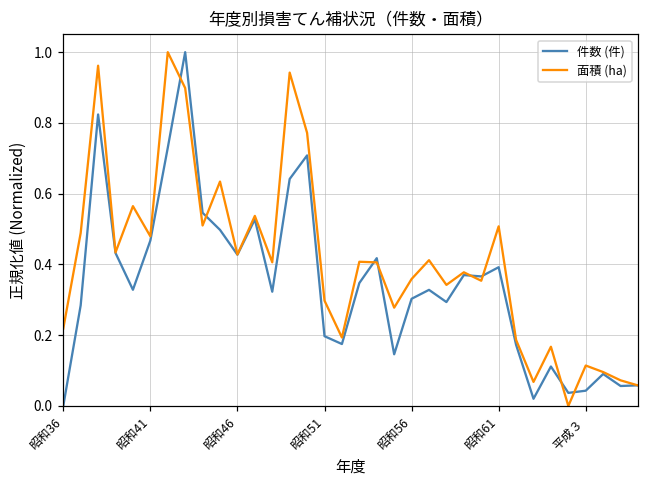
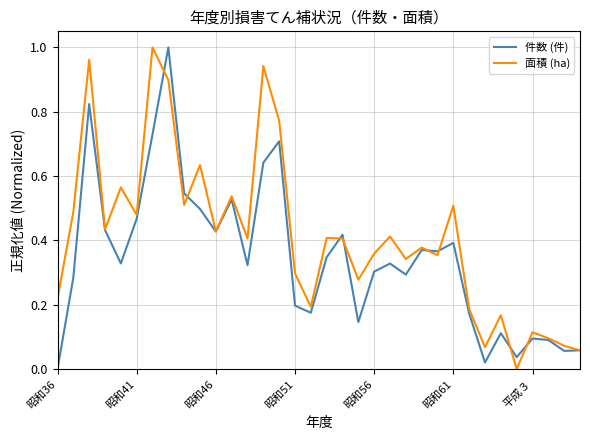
  {
    "件数 (件)": {
      "昭和36": 0.00,
      "昭和41": 0.47,
      "昭和51": 0.20,
      "昭和56": 0.30,
      "昭和61": 0.39,
-     "平成３": 0.04
+     "平成３": 0.10
    },
    "面積 (ha)": {
      "昭和36": 0.22,
      "昭和41": 0.48,
      "昭和51": 0.30,
      "昭和56": 0.36,
      "昭和61": 0.51,
      "平成３": 0.11
    }
  }
